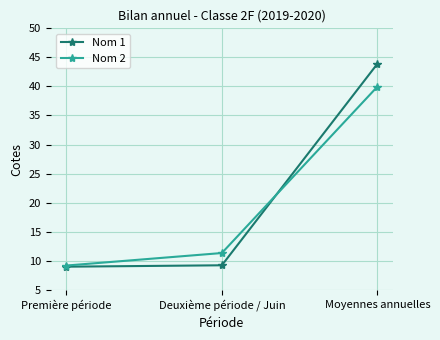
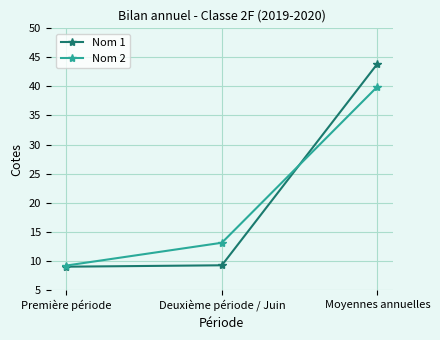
  {
    "Nom 1": {
      "Deuxième période / Juin": 9,
      "Moyennes annuelles": 44
    },
    "Nom 2": {
-     "Deuxième période / Juin": 11,
+     "Deuxième période / Juin": 13,
      "Moyennes annuelles": 40
    }
  }
